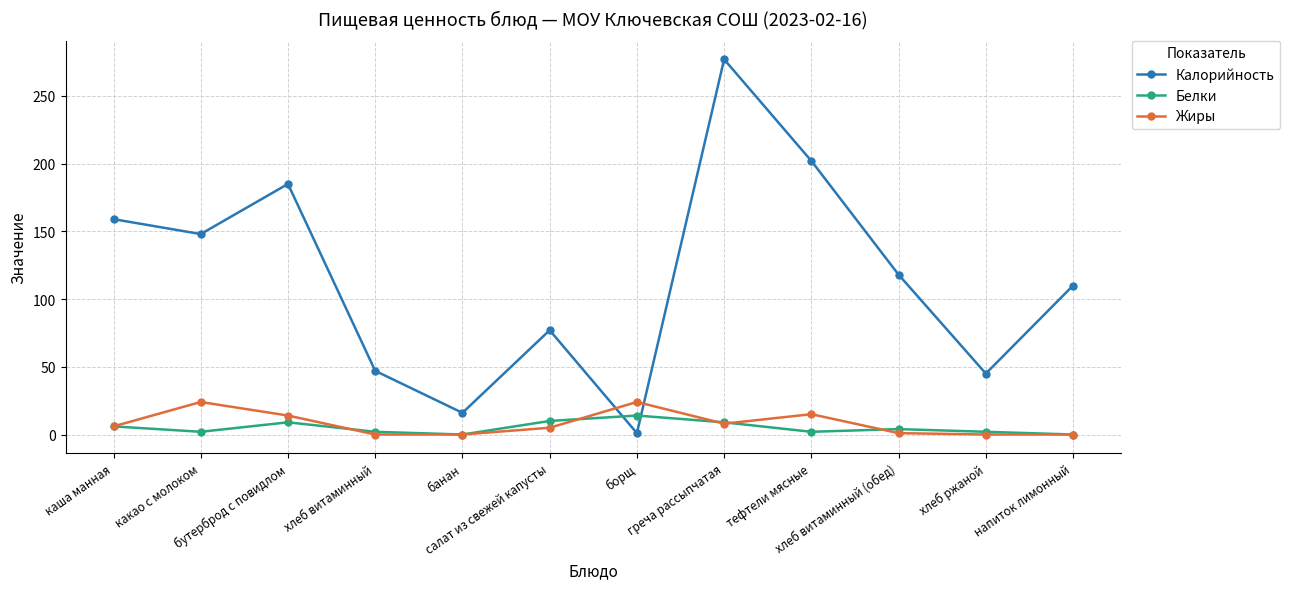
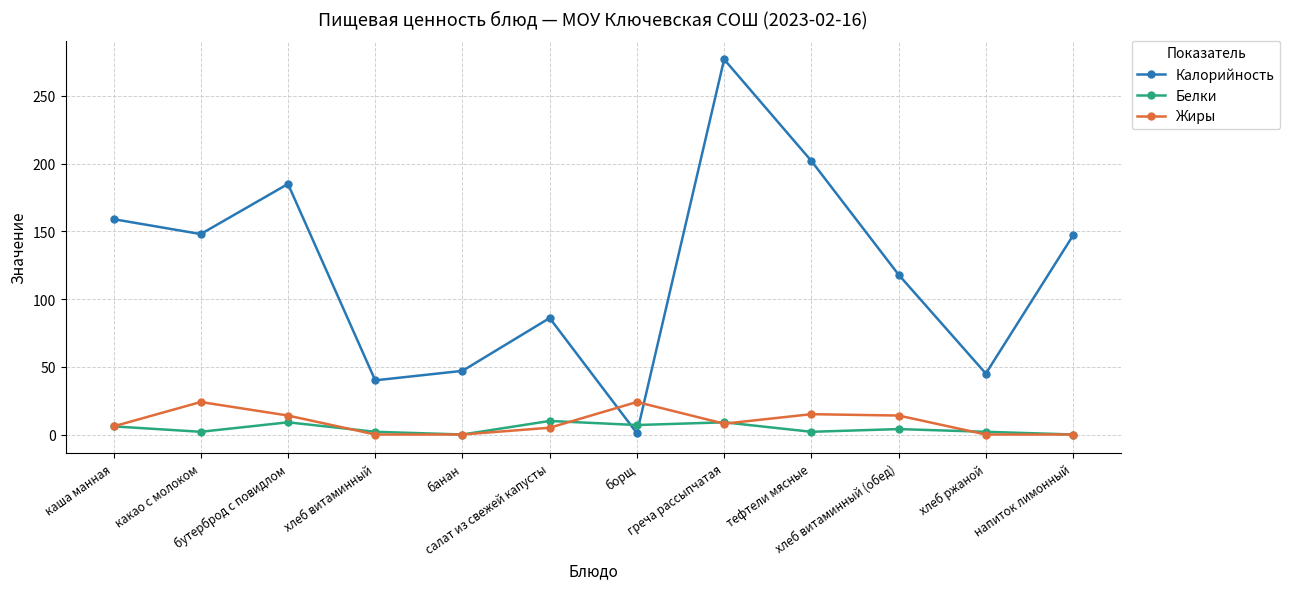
  {
    "Калорийность": {
      "каша манная": 159,
      "какао с молоком": 148,
      "бутерброд с повидлом": 185,
-     "хлеб витаминный": 47,
-     "банан": 16,
-     "салат из свежей капусты": 77,
+     "хлеб витаминный": 40,
+     "банан": 47,
+     "салат из свежей капусты": 86,
      "борщ": 1,
      "греча рассыпчатая": 277,
      "тефтели мясные": 202,
      "хлеб витаминный (обед)": 118,
      "хлеб ржаной": 45,
-     "напиток лимонный": 110
+     "напиток лимонный": 147
    },
    "Белки": {
      "какао с молоком": 2,
      "бутерброд с повидлом": 9,
      "хлеб витаминный": 2,
      "салат из свежей капусты": 10,
-     "борщ": 14,
+     "борщ": 7,
      "тефтели мясные": 2,
      "хлеб витаминный (обед)": 4,
      "хлеб ржаной": 2
    },
    "Жиры": {
      "какао с молоком": 24,
      "бутерброд с повидлом": 14,
      "хлеб витаминный": 0,
      "салат из свежей капусты": 5,
      "борщ": 24,
      "тефтели мясные": 15,
-     "хлеб витаминный (обед)": 1,
+     "хлеб витаминный (обед)": 14,
      "хлеб ржаной": 0
    }
  }
